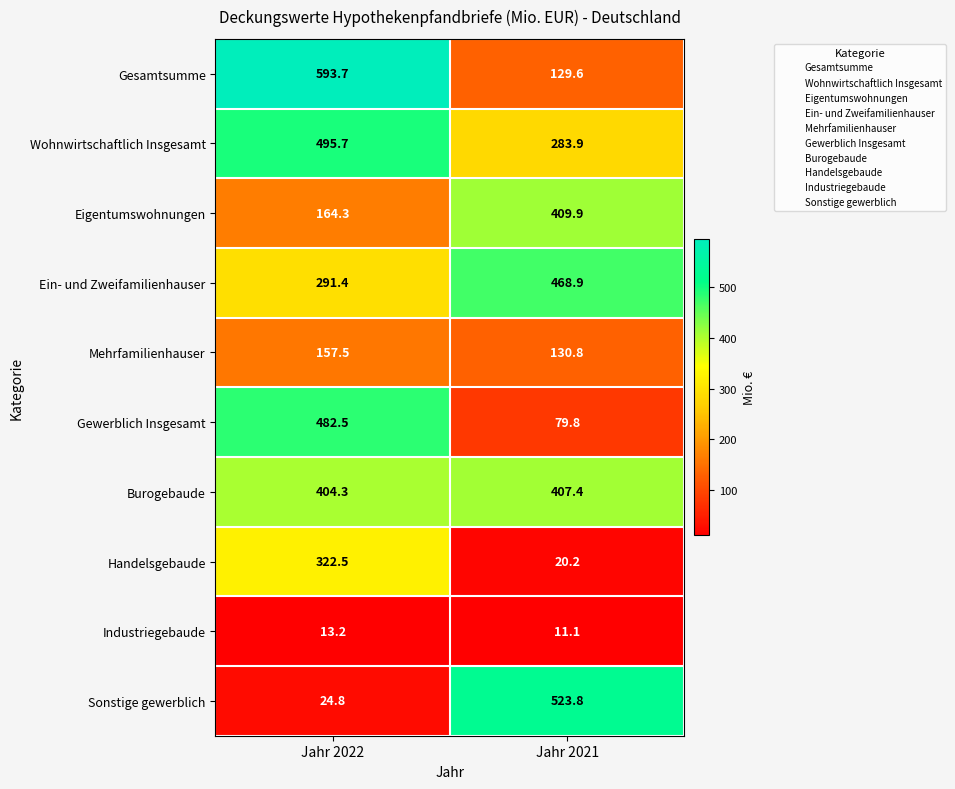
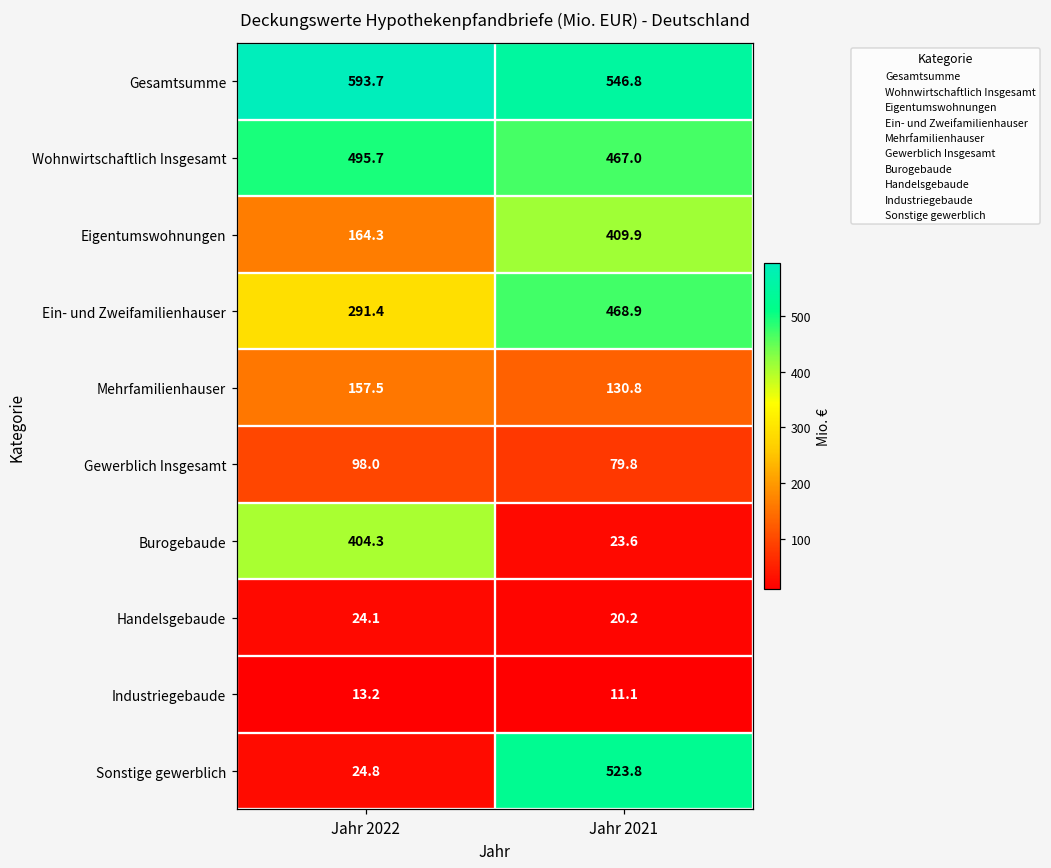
  {
    "Gesamtsumme": {
      "Jahr 2022": 593.7,
-     "Jahr 2021": 129.6
+     "Jahr 2021": 546.8
    },
    "Wohnwirtschaftlich Insgesamt": {
      "Jahr 2022": 495.7,
-     "Jahr 2021": 283.9
+     "Jahr 2021": 467.0
    },
    "Eigentumswohnungen": {
      "Jahr 2022": 164.3,
      "Jahr 2021": 409.9
    },
    "Ein- und Zweifamilienhauser": {
      "Jahr 2022": 291.4,
      "Jahr 2021": 468.9
    },
    "Mehrfamilienhauser": {
      "Jahr 2022": 157.5,
      "Jahr 2021": 130.8
    },
    "Gewerblich Insgesamt": {
-     "Jahr 2022": 482.5,
+     "Jahr 2022": 98.0,
      "Jahr 2021": 79.8
    },
    "Burogebaude": {
      "Jahr 2022": 404.3,
-     "Jahr 2021": 407.4
+     "Jahr 2021": 23.6
    },
    "Handelsgebaude": {
-     "Jahr 2022": 322.5,
+     "Jahr 2022": 24.1,
      "Jahr 2021": 20.2
    },
    "Industriegebaude": {
      "Jahr 2022": 13.2,
      "Jahr 2021": 11.1
    },
    "Sonstige gewerblich": {
      "Jahr 2022": 24.8,
      "Jahr 2021": 523.8
    }
  }
